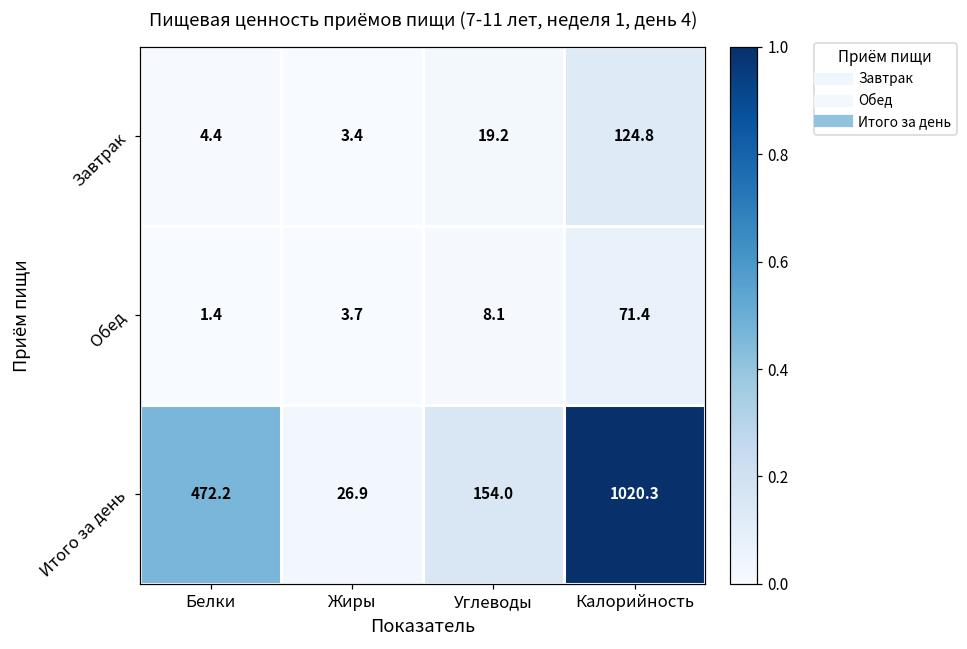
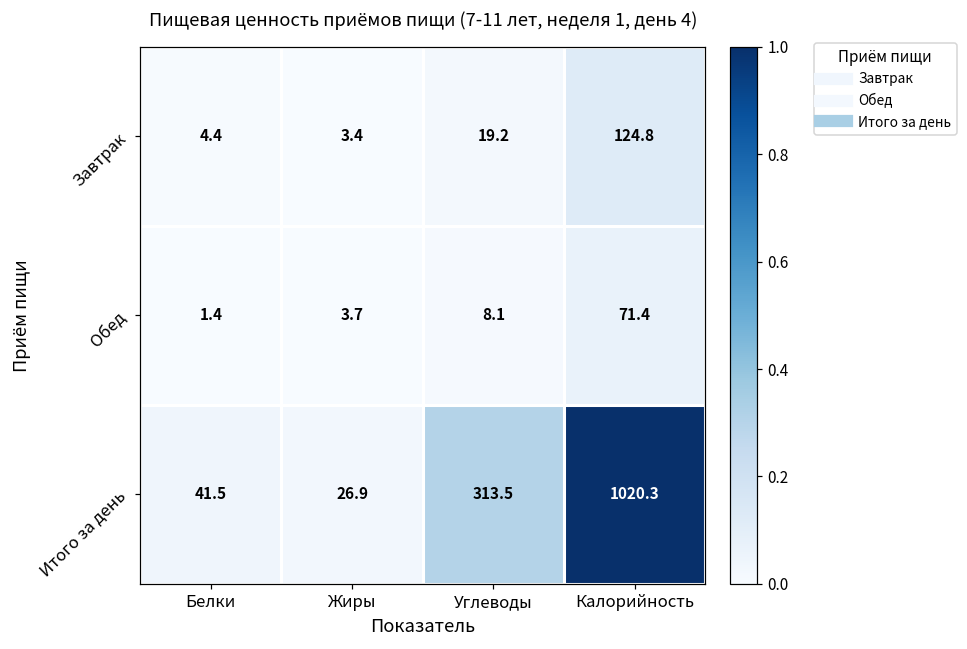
  {
    "Завтрак": {
      "Белки": 4.4,
      "Жиры": 3.4,
      "Углеводы": 19.2,
      "Калорийность": 124.8
    },
    "Обед": {
      "Белки": 1.4,
      "Жиры": 3.7,
      "Углеводы": 8.1,
      "Калорийность": 71.4
    },
    "Итого за день": {
-     "Белки": 472.2,
+     "Белки": 41.5,
      "Жиры": 26.9,
-     "Углеводы": 154.0,
+     "Углеводы": 313.5,
      "Калорийность": 1020.3
    }
  }
